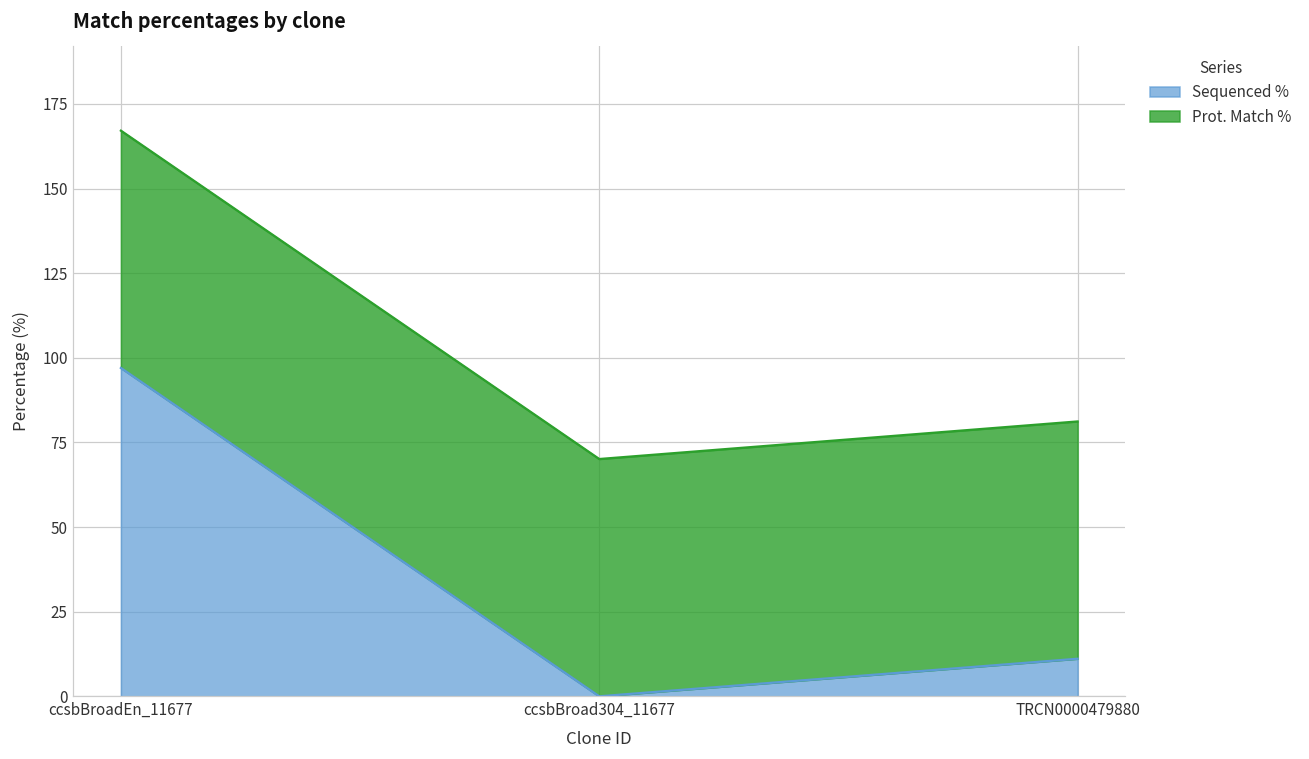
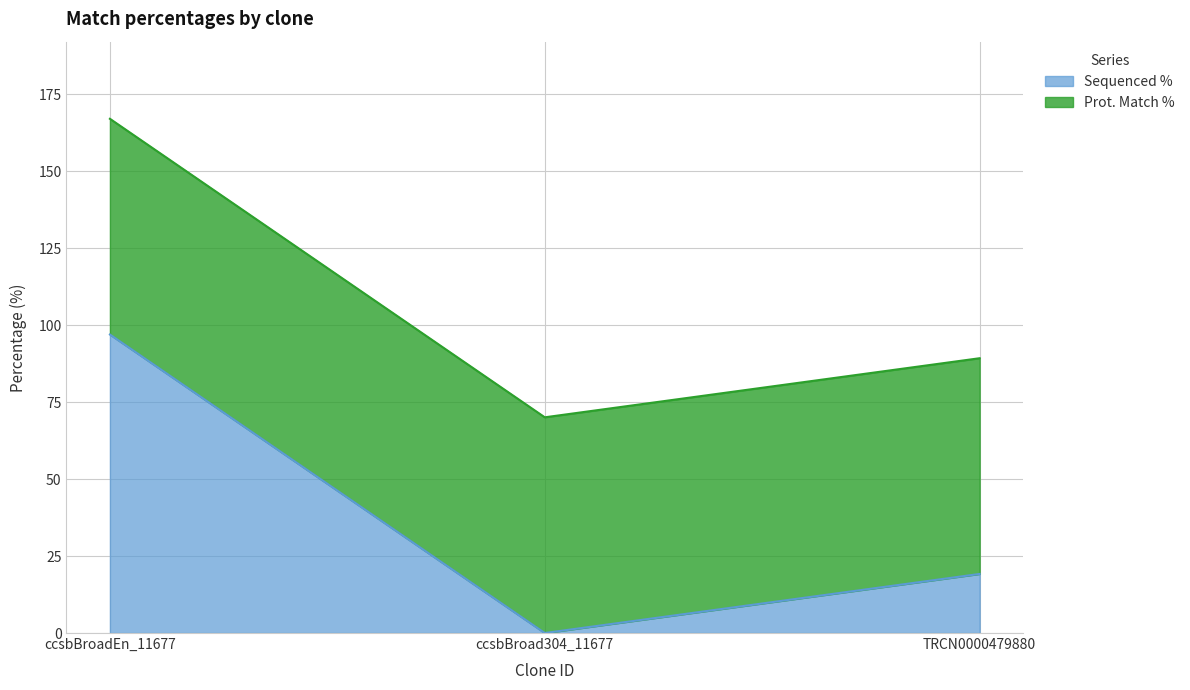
  {
    "Sequenced %": {
      "ccsbBroadEn_11677": 97,
      "ccsbBroad304_11677": 0,
-     "TRCN0000479880": 11
+     "TRCN0000479880": 19
    },
    "Prot. Match %": {
      "ccsbBroadEn_11677": 70,
      "ccsbBroad304_11677": 70,
      "TRCN0000479880": 70
    }
  }
